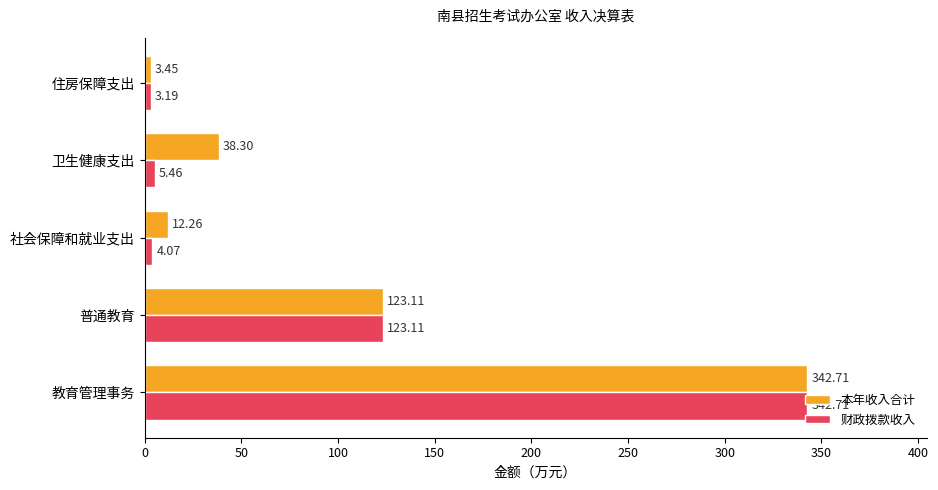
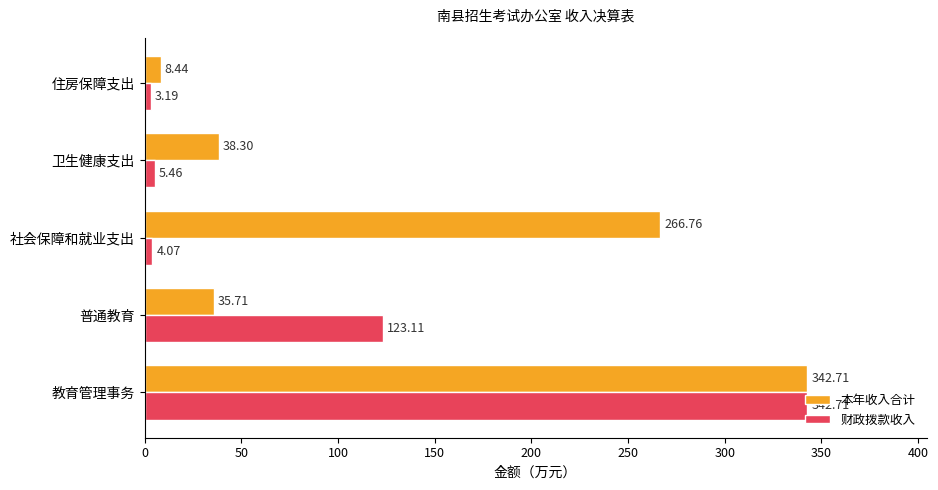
  {
    "本年收入合计": {
-     "住房保障支出": 3.45,
+     "住房保障支出": 8.44,
      "卫生健康支出": 38.30,
-     "社会保障和就业支出": 12.26,
-     "普通教育": 123.11,
+     "社会保障和就业支出": 266.76,
+     "普通教育": 35.71,
      "教育管理事务": 342.71
    },
    "财政拨款收入": {
      "住房保障支出": 3.19,
      "卫生健康支出": 5.46,
      "社会保障和就业支出": 4.07,
      "普通教育": 123.11,
      "教育管理事务": 342.71
    }
  }
